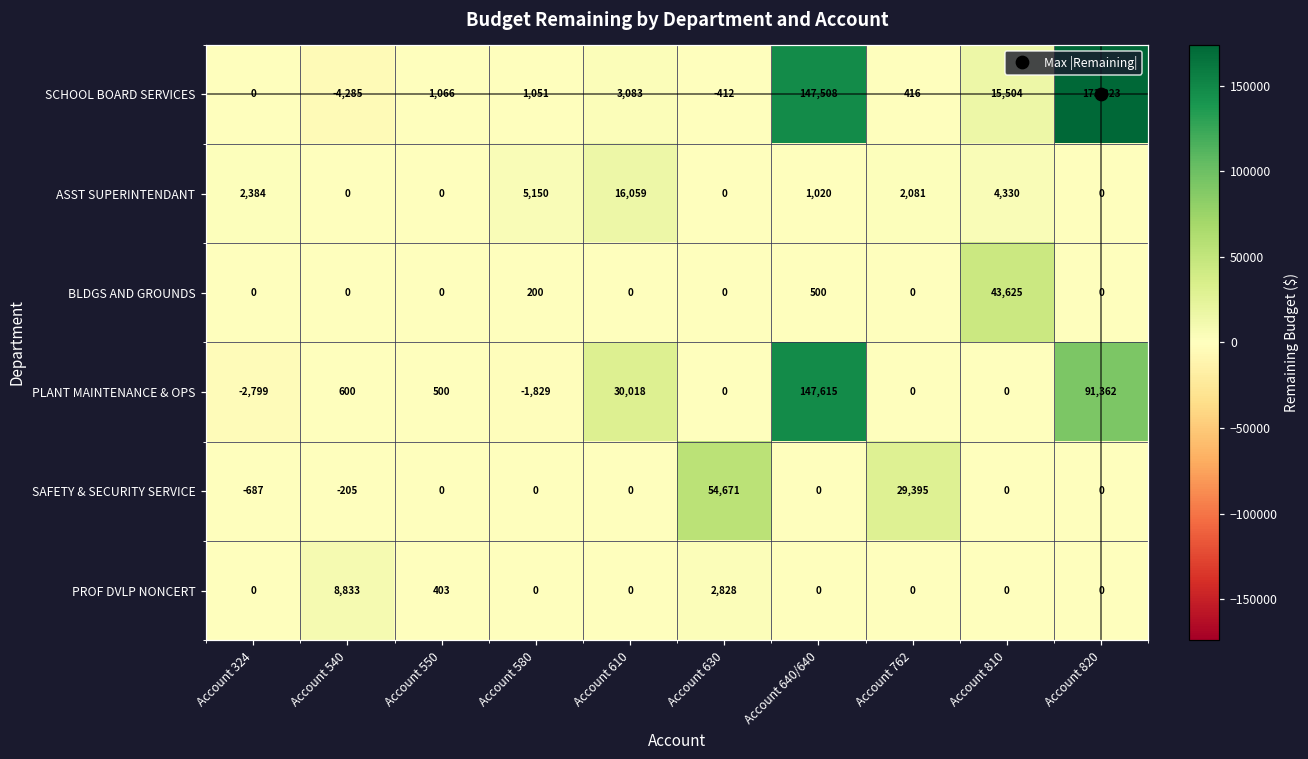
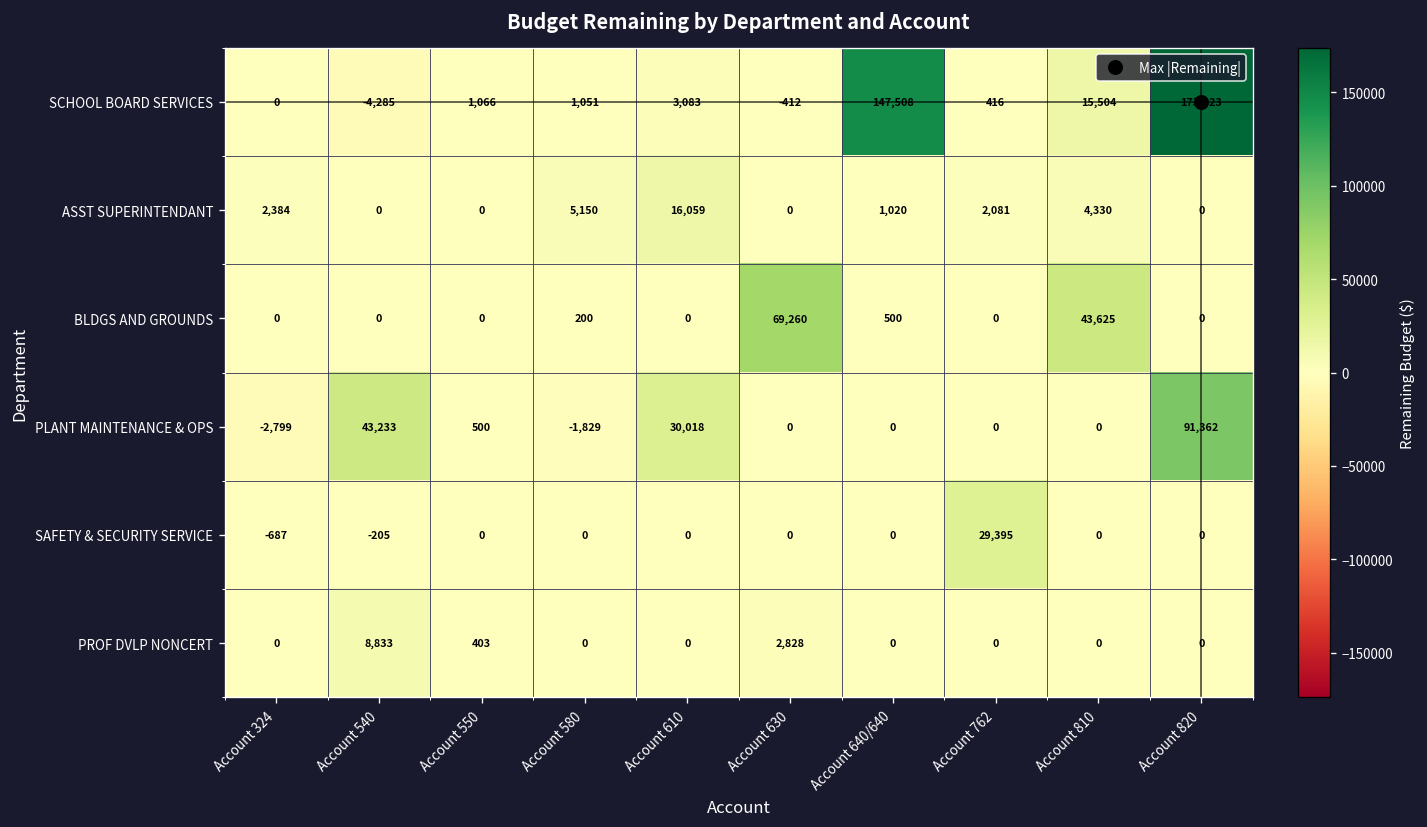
  {
    "SCHOOL BOARD SERVICES": {
      "Account 324": "0",
      "Account 540": "-4,285",
      "Account 550": "1,066",
      "Account 580": "1,051",
      "Account 610": "3,083",
      "Account 630": "-412",
      "Account 640/640": "147,508",
      "Account 762": "416",
      "Account 810": "15,504"
    },
    "ASST SUPERINTENDANT": {
      "Account 324": "2,384",
      "Account 540": "0",
      "Account 550": "0",
      "Account 580": "5,150",
      "Account 610": "16,059",
      "Account 630": "0",
      "Account 640/640": "1,020",
      "Account 762": "2,081",
      "Account 810": "4,330",
      "Account 820": "0"
    },
    "BLDGS AND GROUNDS": {
      "Account 324": "0",
      "Account 540": "0",
      "Account 550": "0",
      "Account 580": "200",
      "Account 610": "0",
-     "Account 630": "0",
+     "Account 630": "69,260",
      "Account 640/640": "500",
      "Account 762": "0",
      "Account 810": "43,625",
      "Account 820": "0"
    },
    "PLANT MAINTENANCE & OPS": {
      "Account 324": "-2,799",
-     "Account 540": "600",
+     "Account 540": "43,233",
      "Account 550": "500",
      "Account 580": "-1,829",
      "Account 610": "30,018",
      "Account 630": "0",
-     "Account 640/640": "147,615",
+     "Account 640/640": "0",
      "Account 762": "0",
      "Account 810": "0",
      "Account 820": "91,362"
    },
    "SAFETY & SECURITY SERVICE": {
      "Account 324": "-687",
      "Account 540": "-205",
      "Account 550": "0",
      "Account 580": "0",
      "Account 610": "0",
-     "Account 630": "54,671",
+     "Account 630": "0",
      "Account 640/640": "0",
      "Account 762": "29,395",
      "Account 810": "0",
      "Account 820": "0"
    },
    "PROF DVLP NONCERT": {
      "Account 324": "0",
      "Account 540": "8,833",
      "Account 550": "403",
      "Account 580": "0",
      "Account 610": "0",
      "Account 630": "2,828",
      "Account 640/640": "0",
      "Account 762": "0",
      "Account 810": "0",
      "Account 820": "0"
    }
  }
